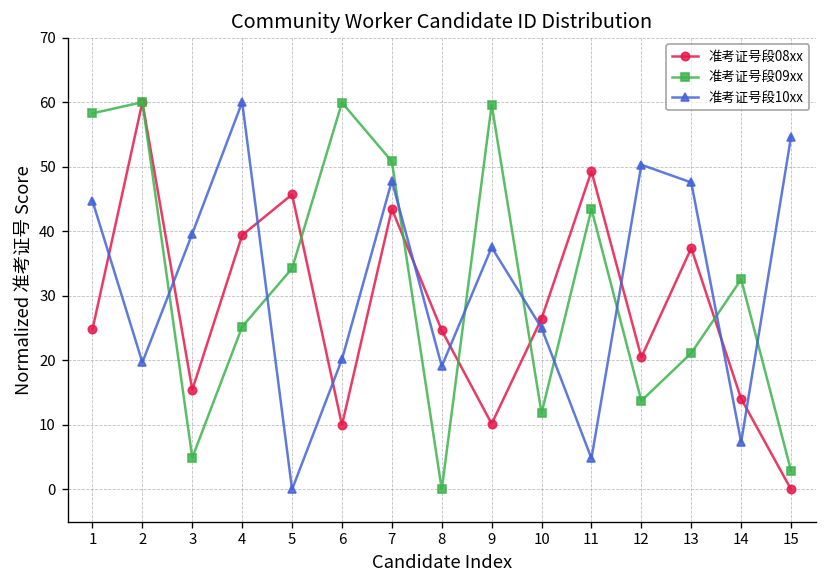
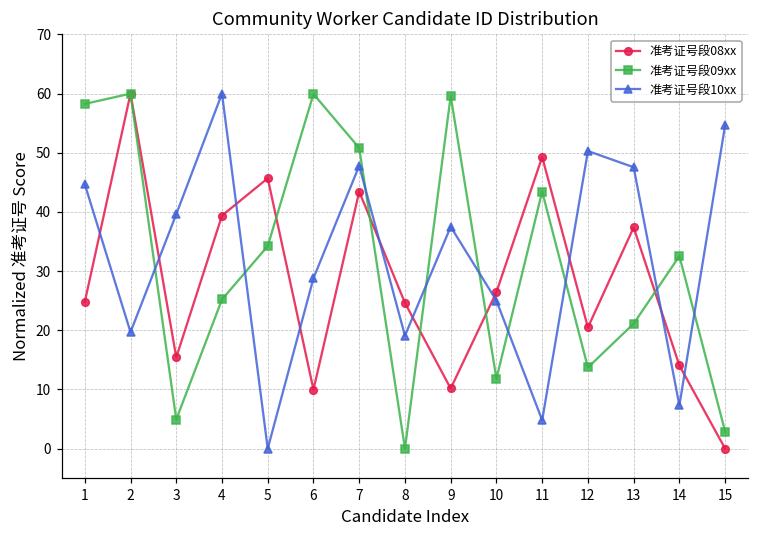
  {
    "准考证号段08xx": {
      "1": 25,
      "3": 15,
      "4": 39,
      "5": 46,
      "6": 10,
      "7": 43,
      "8": 25,
      "9": 10,
      "10": 26,
      "11": 49,
      "12": 20,
      "13": 37,
      "14": 14,
      "15": 0
    },
    "准考证号段09xx": {
      "1": 58,
      "3": 5,
      "4": 25,
      "5": 34,
      "6": 60,
      "7": 51,
      "8": 0,
      "9": 60,
      "10": 12,
      "11": 43,
      "12": 14,
      "13": 21,
      "14": 33,
      "15": 3
    },
    "准考证号段10xx": {
      "1": 45,
      "2": 20,
      "3": 40,
      "4": 60,
      "5": 0,
-     "6": 20,
+     "6": 29,
      "7": 48,
      "8": 19,
      "9": 38,
      "10": 25,
      "11": 5,
      "12": 50,
      "13": 48,
      "14": 7,
      "15": 55
    }
  }
